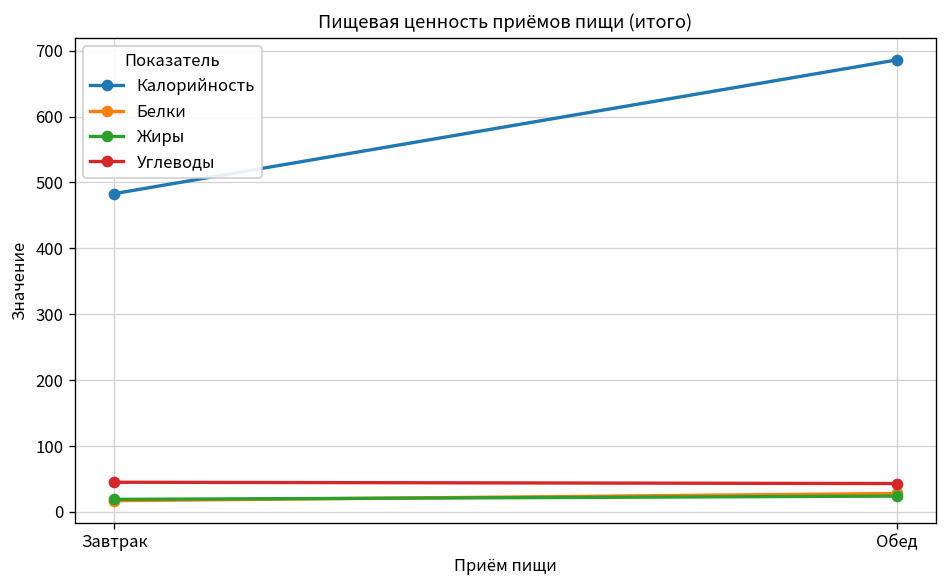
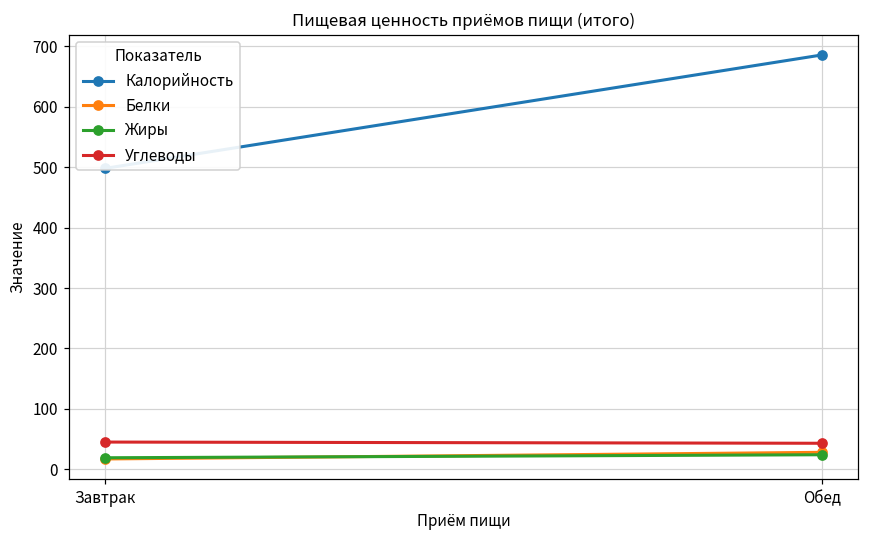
  {
    "Калорийность": {
-     "Завтрак": 480,
+     "Завтрак": 500,
      "Обед": 690
    },
    "Углеводы": {
      "Завтрак": 50,
      "Обед": 40
    }
  }
